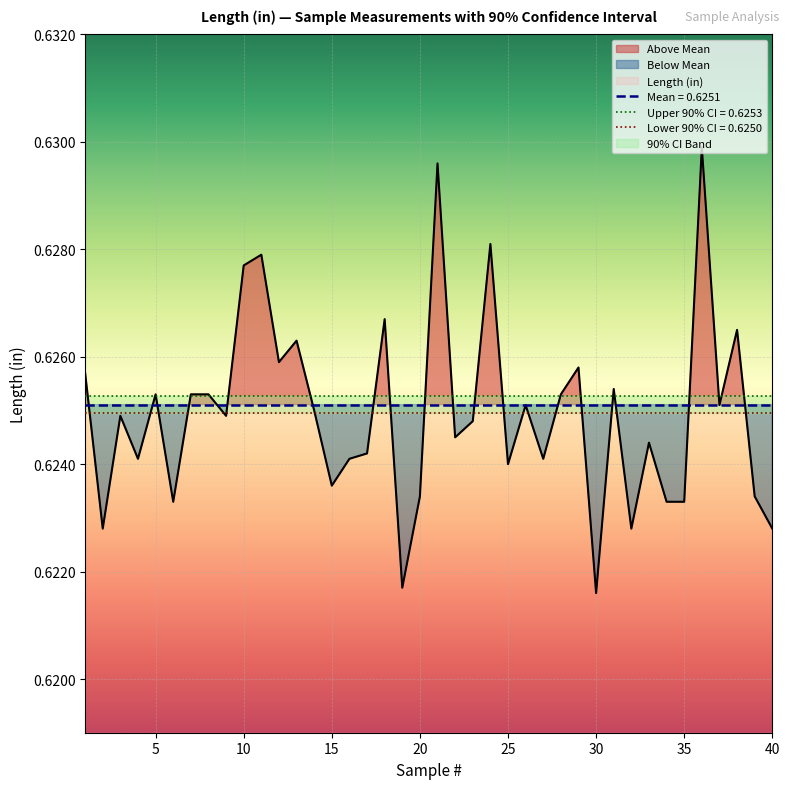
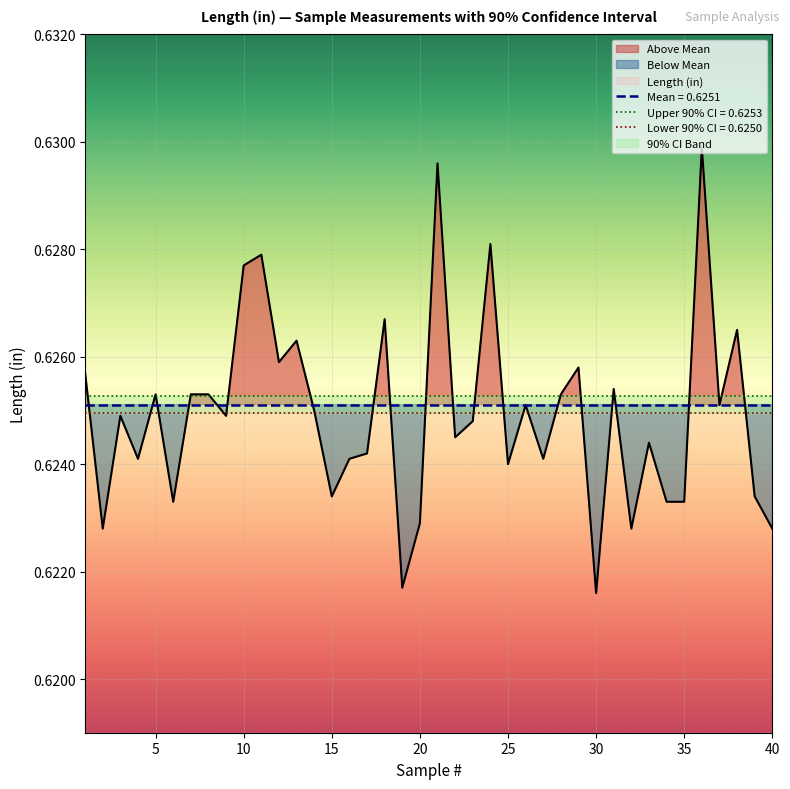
  {
    "Length (in)": {
      "10": 0.6277,
-     "15": 0.6236,
-     "20": 0.6234,
+     "15": 0.6234,
+     "20": 0.6229,
      "25": 0.6240,
      "30": 0.6216,
      "35": 0.6233,
      "40": 0.6228
    },
    "90% CI Band": {
      "10": 0.6253,
      "15": 0.6253,
      "20": 0.6253,
      "25": 0.6253,
      "30": 0.6253,
      "35": 0.6253,
      "40": 0.6253
    }
  }
